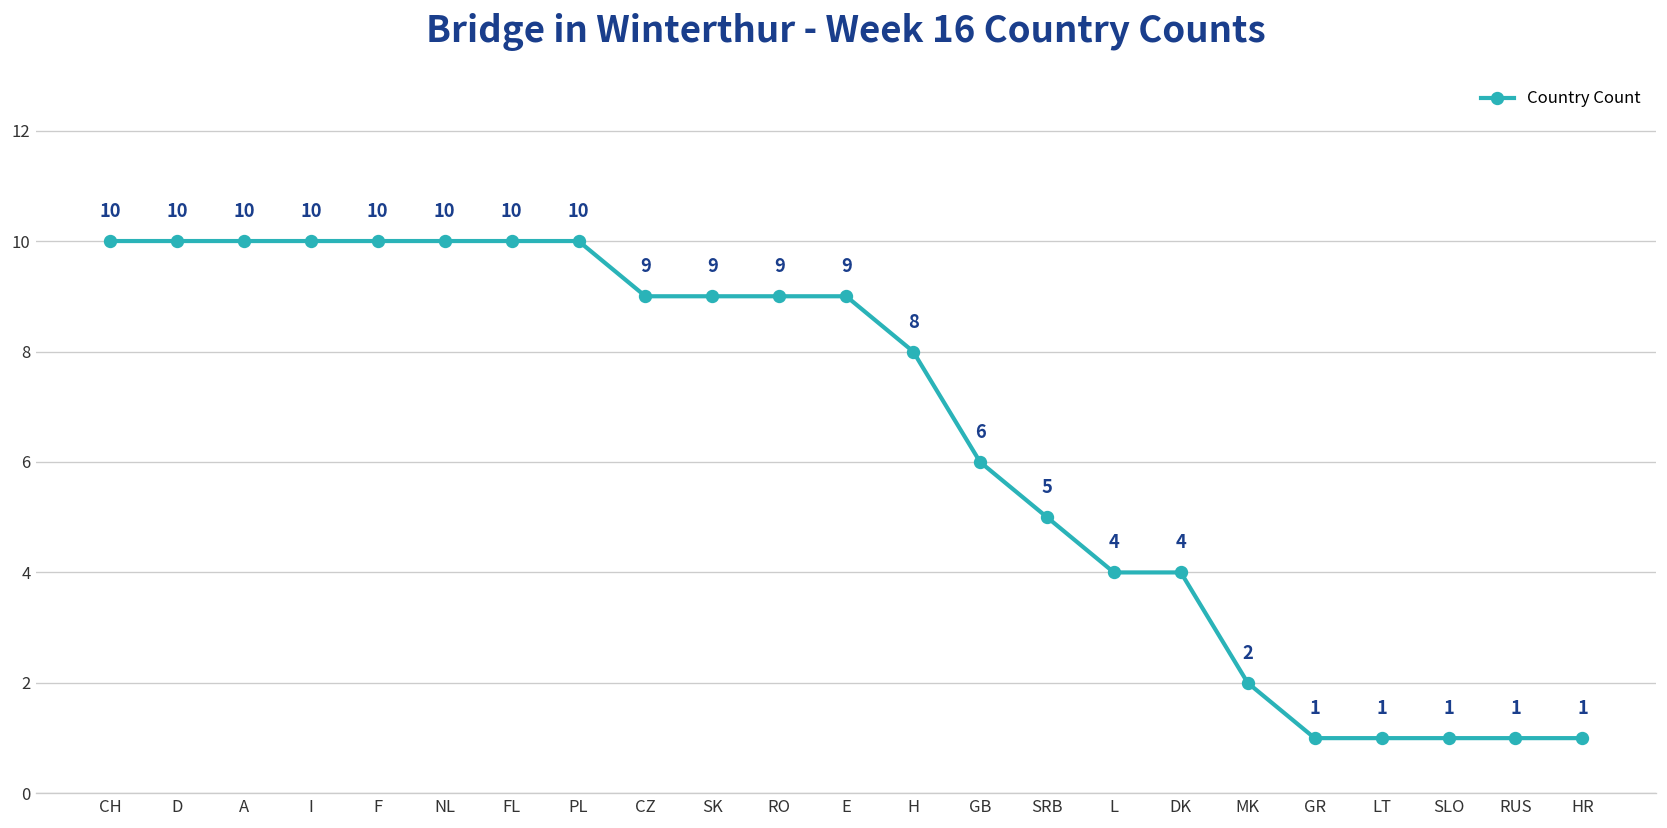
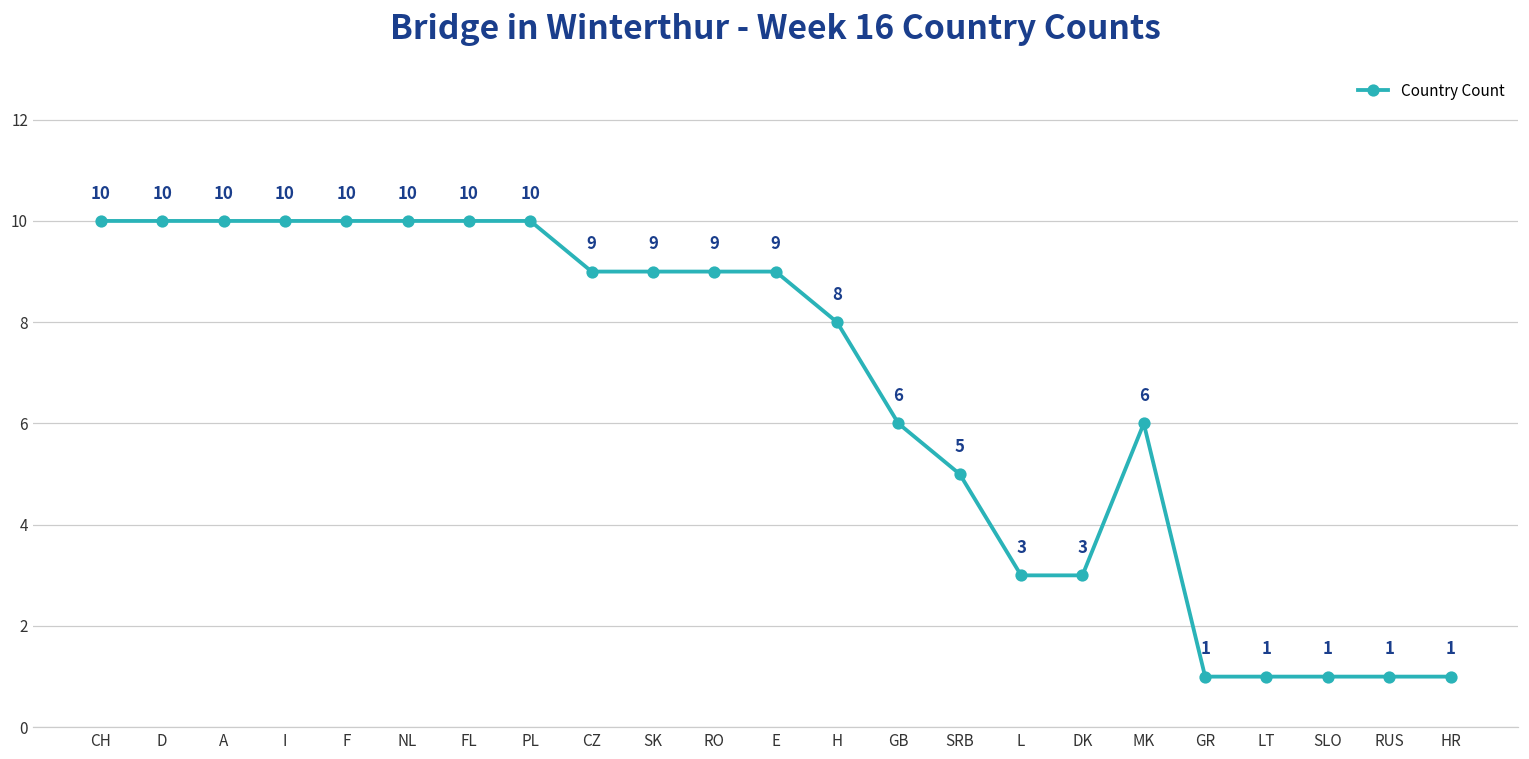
  {
    "CH": 10,
    "D": 10,
    "A": 10,
    "I": 10,
    "F": 10,
    "NL": 10,
    "FL": 10,
    "PL": 10,
    "CZ": 9,
    "SK": 9,
    "RO": 9,
    "E": 9,
    "H": 8,
    "GB": 6,
    "SRB": 5,
-   "L": 4,
-   "DK": 4,
-   "MK": 2,
+   "L": 3,
+   "DK": 3,
+   "MK": 6,
    "GR": 1,
    "LT": 1,
    "SLO": 1,
    "RUS": 1,
    "HR": 1
  }
